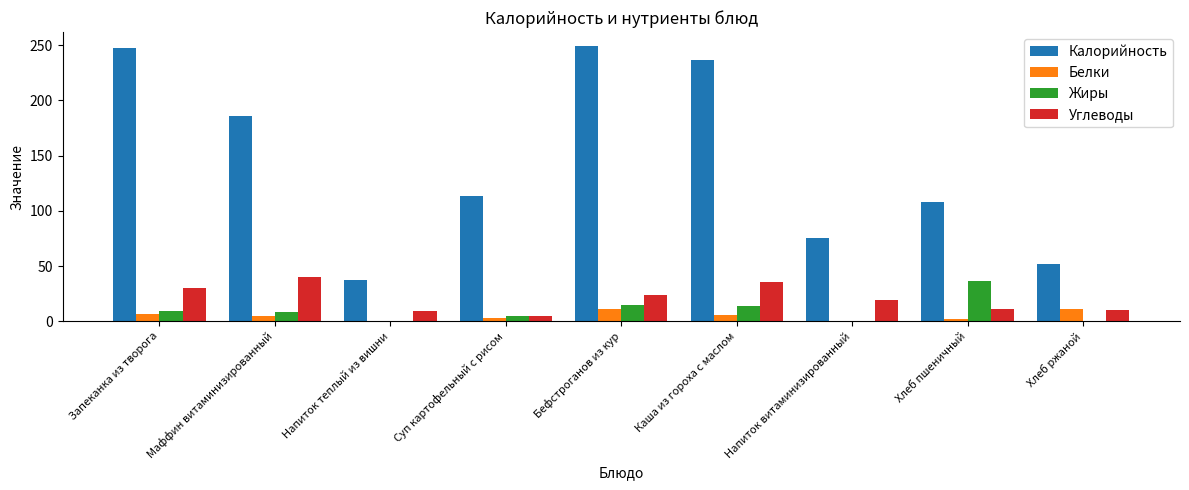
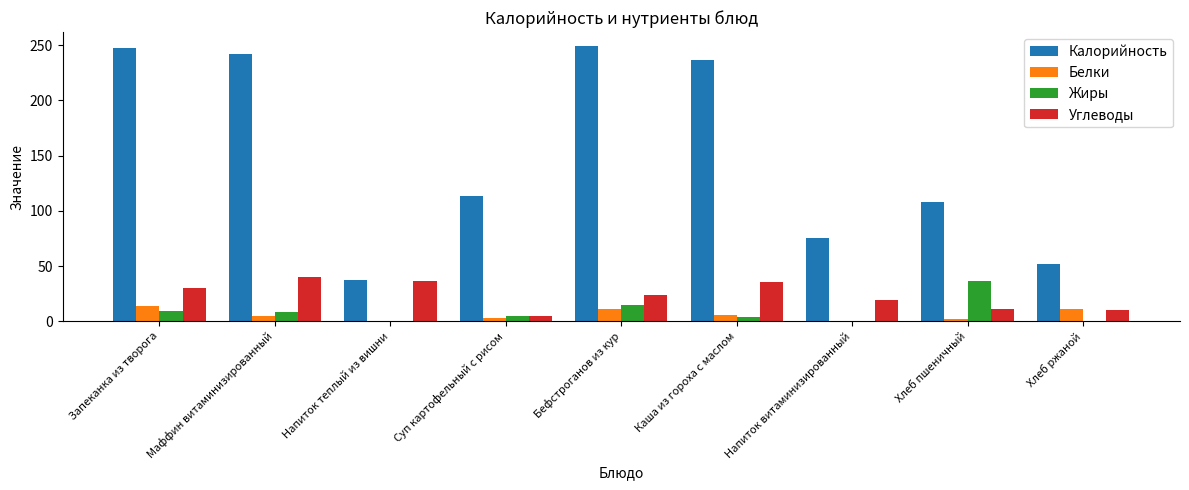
  {
    "Калорийность": {
      "Запеканка из творога": 247,
-     "Маффин витаминизированный": 186,
+     "Маффин витаминизированный": 242,
      "Напиток теплый из вишни": 37,
      "Суп картофельный с рисом": 113,
      "Бефстроганов из кур": 249,
      "Каша из гороха с маслом": 236,
      "Напиток витаминизированный": 75,
      "Хлеб пшеничный": 108,
      "Хлеб ржаной": 52
    },
    "Белки": {
-     "Запеканка из творога": 7,
+     "Запеканка из творога": 14,
      "Маффин витаминизированный": 4,
      "Суп картофельный с рисом": 3,
      "Бефстроганов из кур": 12,
      "Каша из гороха с маслом": 6,
      "Напиток витаминизированный": 0,
      "Хлеб ржаной": 11
    },
    "Жиры": {
      "Запеканка из творога": 10,
      "Маффин витаминизированный": 9,
      "Суп картофельный с рисом": 5,
      "Бефстроганов из кур": 15,
-     "Каша из гороха с маслом": 14,
+     "Каша из гороха с маслом": 4,
      "Напиток витаминизированный": 0,
      "Хлеб пшеничный": 36
    },
    "Углеводы": {
      "Запеканка из творога": 30,
      "Маффин витаминизированный": 40,
-     "Напиток теплый из вишни": 9,
+     "Напиток теплый из вишни": 36,
      "Суп картофельный с рисом": 5,
      "Бефстроганов из кур": 24,
      "Каша из гороха с маслом": 36,
      "Напиток витаминизированный": 19,
      "Хлеб пшеничный": 11,
      "Хлеб ржаной": 10
    }
  }
